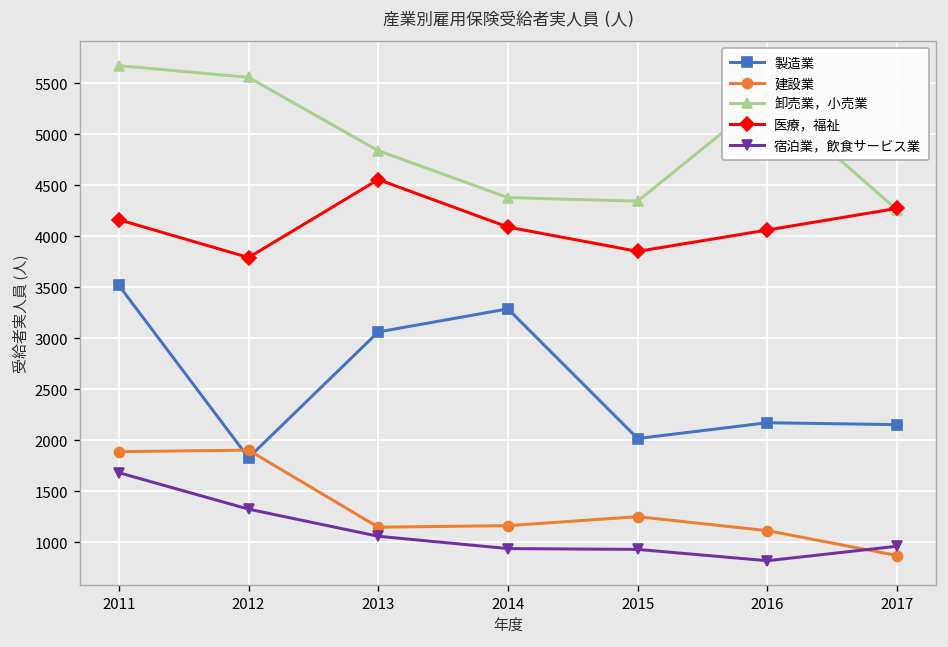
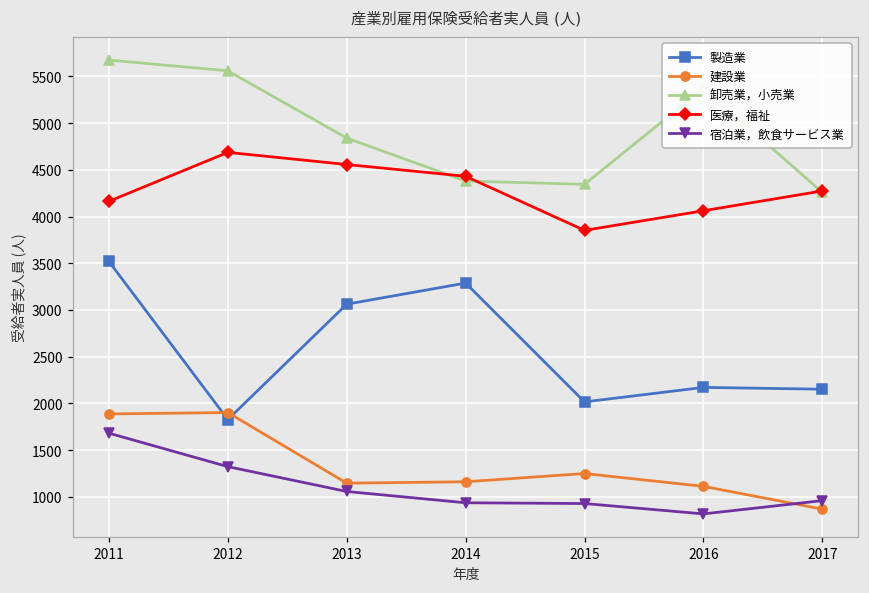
  {
    "製造業": {
      "2011": 3500,
      "2012": 1800,
      "2013": 3100,
      "2014": 3300,
      "2015": 2000,
      "2016": 2200,
      "2017": 2200
    },
    "建設業": {
      "2011": 1900,
      "2012": 1900,
      "2013": 1100,
      "2014": 1200,
      "2015": 1200,
      "2016": 1100,
      "2017": 900
    },
    "卸売業，小売業": {
      "2011": 5700,
      "2012": 5600,
      "2013": 4800,
      "2014": 4400,
      "2015": 4300
    },
    "医療，福祉": {
      "2011": 4200,
-     "2012": 3800,
+     "2012": 4700,
      "2013": 4600,
-     "2014": 4100,
+     "2014": 4400,
      "2015": 3900,
      "2016": 4100
    },
    "宿泊業，飲食サービス業": {
      "2011": 1700,
      "2012": 1300,
      "2013": 1100,
      "2014": 900,
      "2015": 900,
      "2016": 800,
      "2017": 1000
    }
  }
